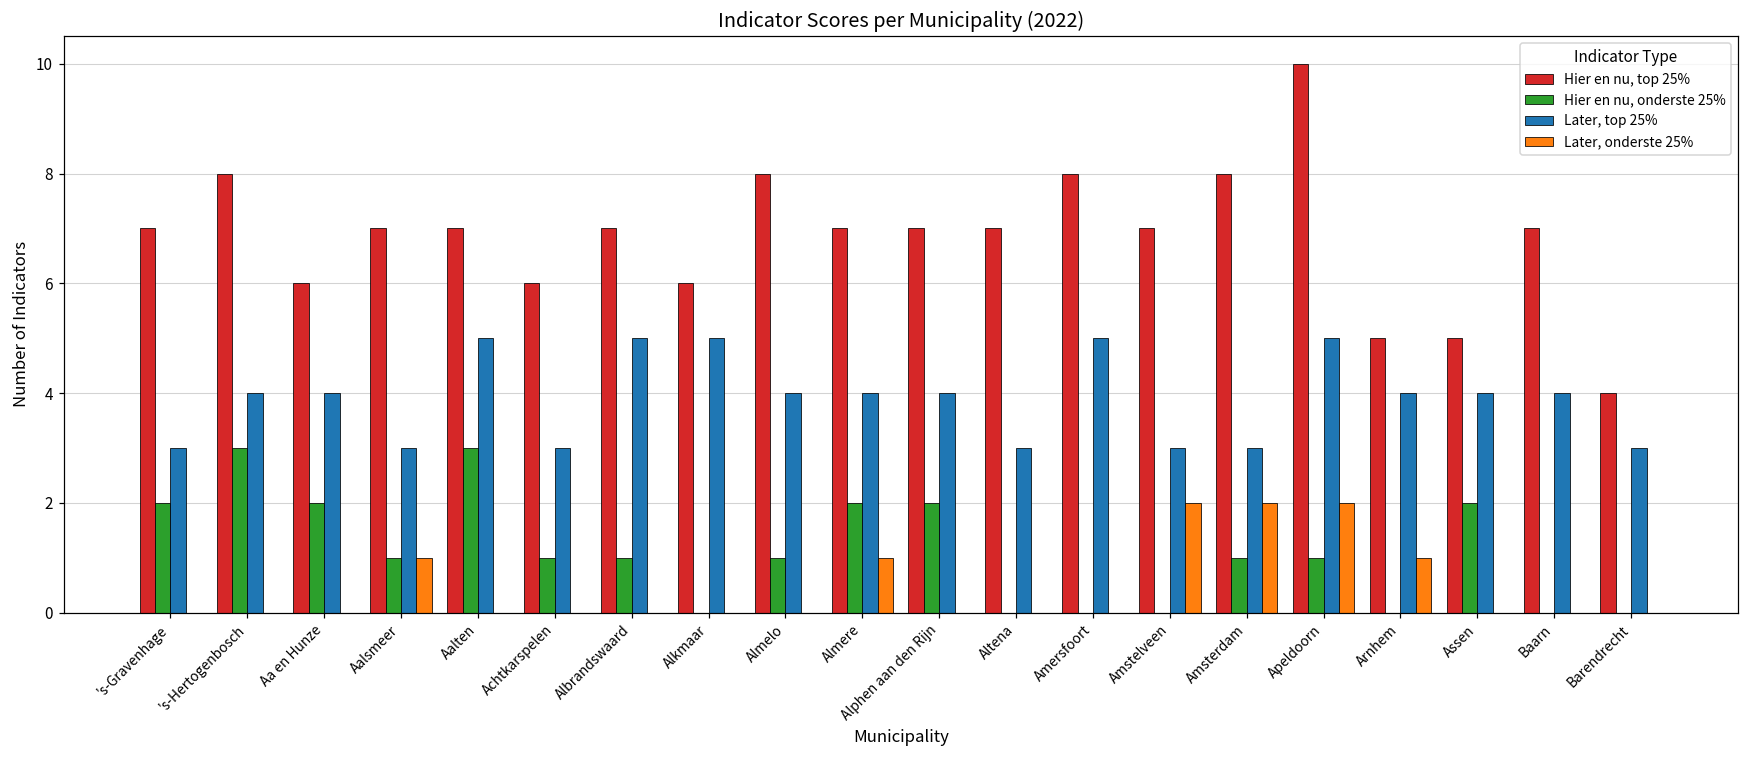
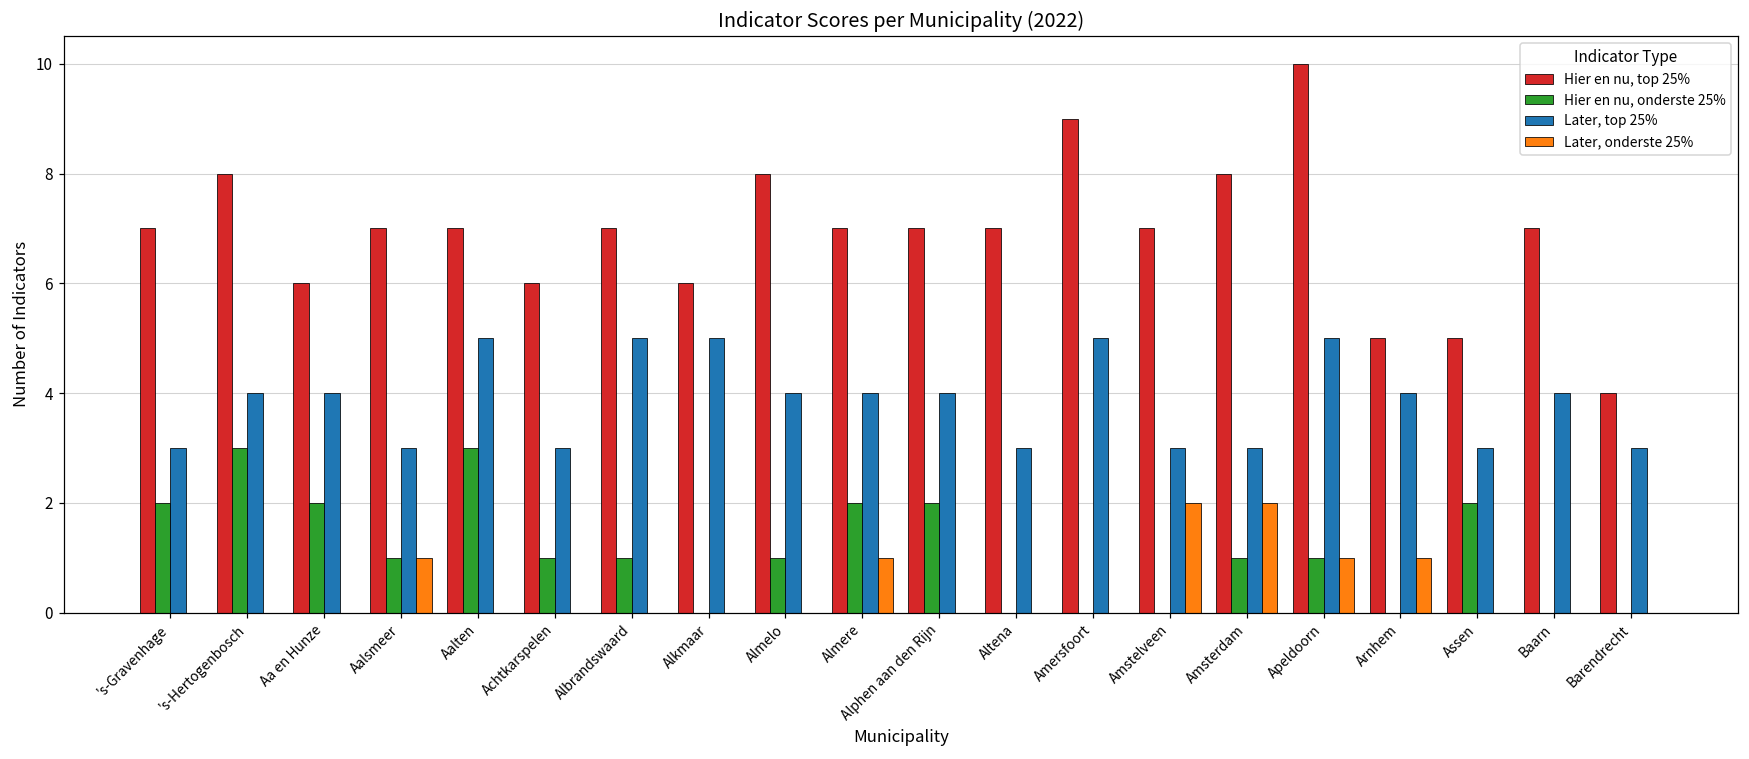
  {
    "Hier en nu, top 25%": {
      "'s-Gravenhage": 7,
      "'s-Hertogenbosch": 8,
      "Aa en Hunze": 6,
      "Aalsmeer": 7,
      "Aalten": 7,
      "Achtkarspelen": 6,
      "Albrandswaard": 7,
      "Alkmaar": 6,
      "Almelo": 8,
      "Almere": 7,
      "Alphen aan den Rijn": 7,
      "Altena": 7,
-     "Amersfoort": 8,
+     "Amersfoort": 9,
      "Amstelveen": 7,
      "Amsterdam": 8,
      "Apeldoorn": 10,
      "Arnhem": 5,
      "Assen": 5,
      "Baarn": 7,
      "Barendrecht": 4
    },
    "Hier en nu, onderste 25%": {
      "'s-Gravenhage": 2,
      "'s-Hertogenbosch": 3,
      "Aa en Hunze": 2,
      "Aalsmeer": 1,
      "Aalten": 3,
      "Achtkarspelen": 1,
      "Albrandswaard": 1,
      "Alkmaar": 0,
      "Almelo": 1,
      "Almere": 2,
      "Alphen aan den Rijn": 2,
      "Altena": 0,
      "Amersfoort": 0,
      "Amstelveen": 0,
      "Amsterdam": 1,
      "Apeldoorn": 1,
      "Arnhem": 0,
      "Assen": 2,
      "Baarn": 0,
      "Barendrecht": 0
    },
    "Later, top 25%": {
      "'s-Gravenhage": 3,
      "'s-Hertogenbosch": 4,
      "Aa en Hunze": 4,
      "Aalsmeer": 3,
      "Aalten": 5,
      "Achtkarspelen": 3,
      "Albrandswaard": 5,
      "Alkmaar": 5,
      "Almelo": 4,
      "Almere": 4,
      "Alphen aan den Rijn": 4,
      "Altena": 3,
      "Amersfoort": 5,
      "Amstelveen": 3,
      "Amsterdam": 3,
      "Apeldoorn": 5,
      "Arnhem": 4,
-     "Assen": 4,
+     "Assen": 3,
      "Baarn": 4,
      "Barendrecht": 3
    },
    "Later, onderste 25%": {
      "'s-Gravenhage": 0,
      "'s-Hertogenbosch": 0,
      "Aa en Hunze": 0,
      "Aalsmeer": 1,
      "Aalten": 0,
      "Achtkarspelen": 0,
      "Albrandswaard": 0,
      "Alkmaar": 0,
      "Almelo": 0,
      "Almere": 1,
      "Alphen aan den Rijn": 0,
      "Altena": 0,
      "Amersfoort": 0,
      "Amstelveen": 2,
      "Amsterdam": 2,
-     "Apeldoorn": 2,
+     "Apeldoorn": 1,
      "Arnhem": 1,
      "Assen": 0,
      "Baarn": 0,
      "Barendrecht": 0
    }
  }
